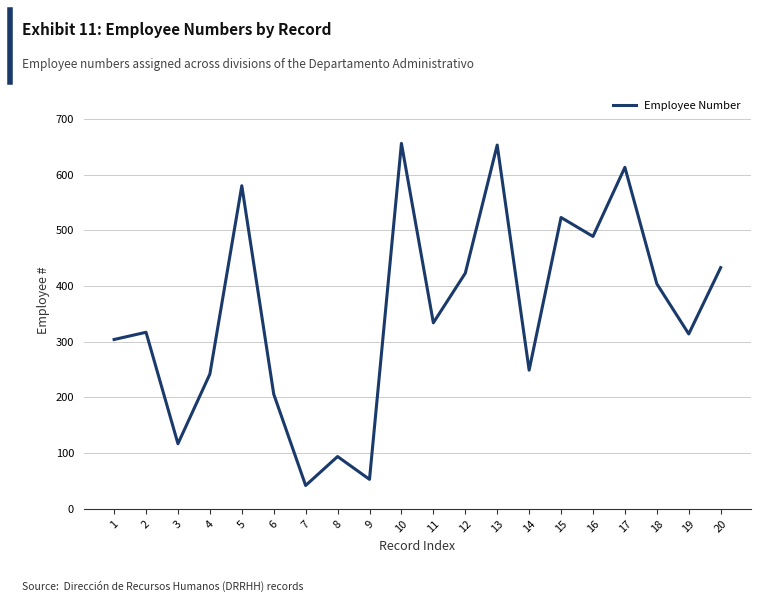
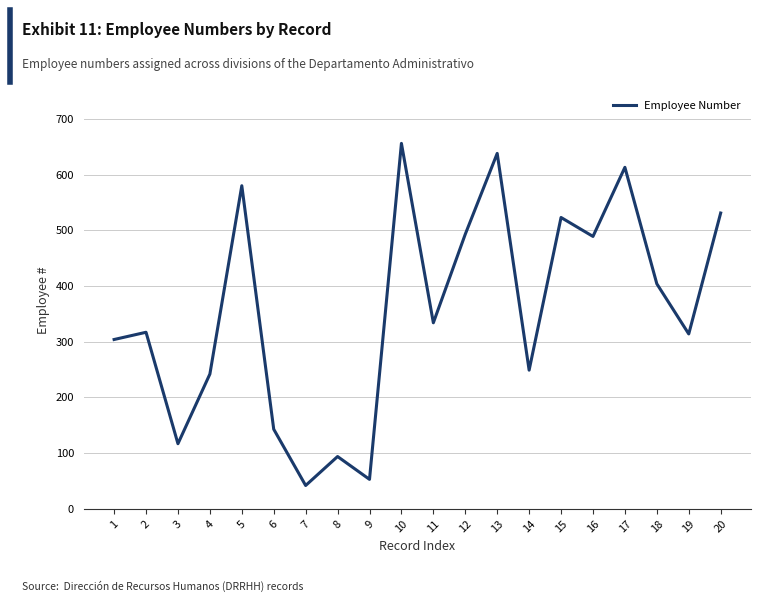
  {
    "1": 300,
    "2": 320,
    "3": 120,
    "4": 240,
    "5": 580,
-   "6": 210,
+   "6": 140,
    "7": 40,
    "8": 90,
    "9": 50,
    "10": 660,
    "11": 330,
-   "12": 420,
-   "13": 650,
+   "12": 490,
+   "13": 640,
    "14": 250,
    "15": 520,
    "16": 490,
    "17": 610,
    "18": 400,
    "19": 310,
-   "20": 430
+   "20": 530
  }
